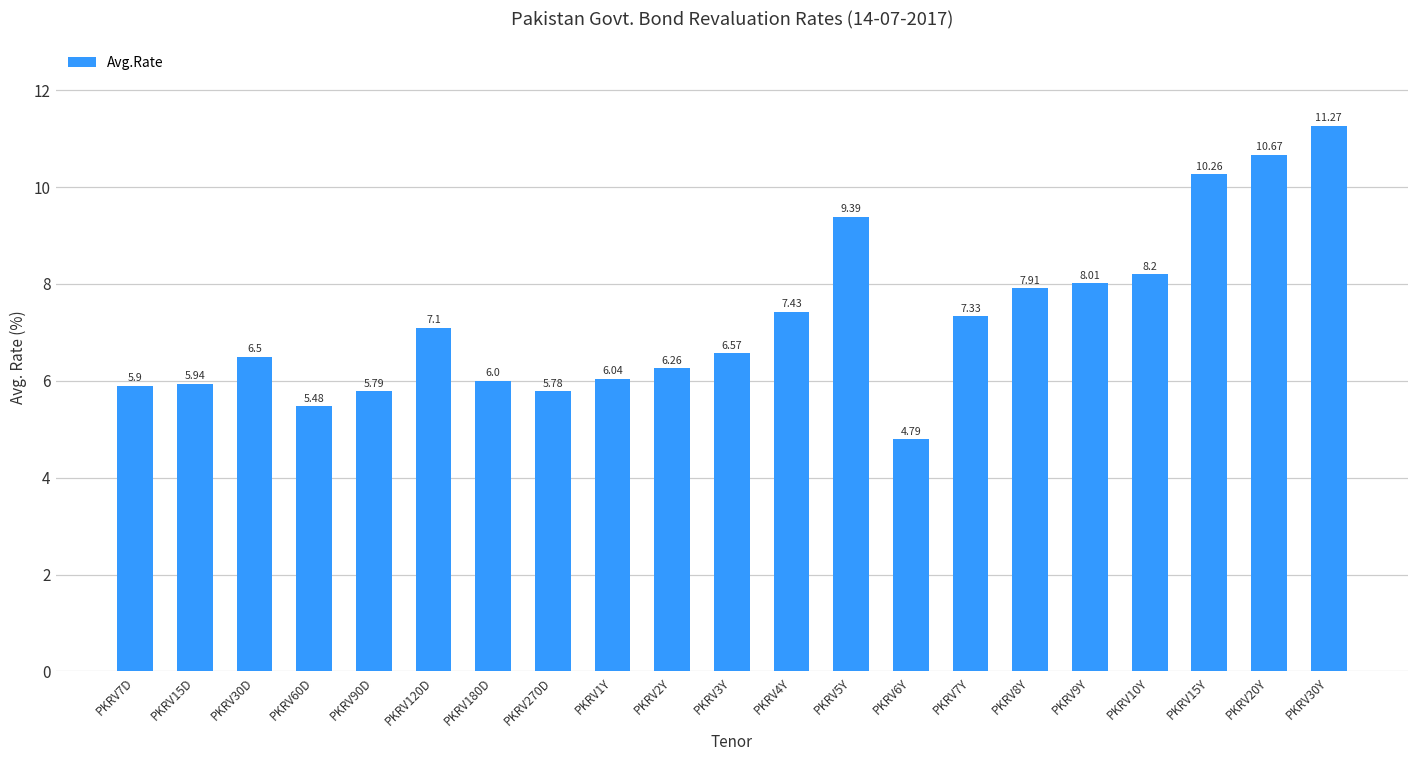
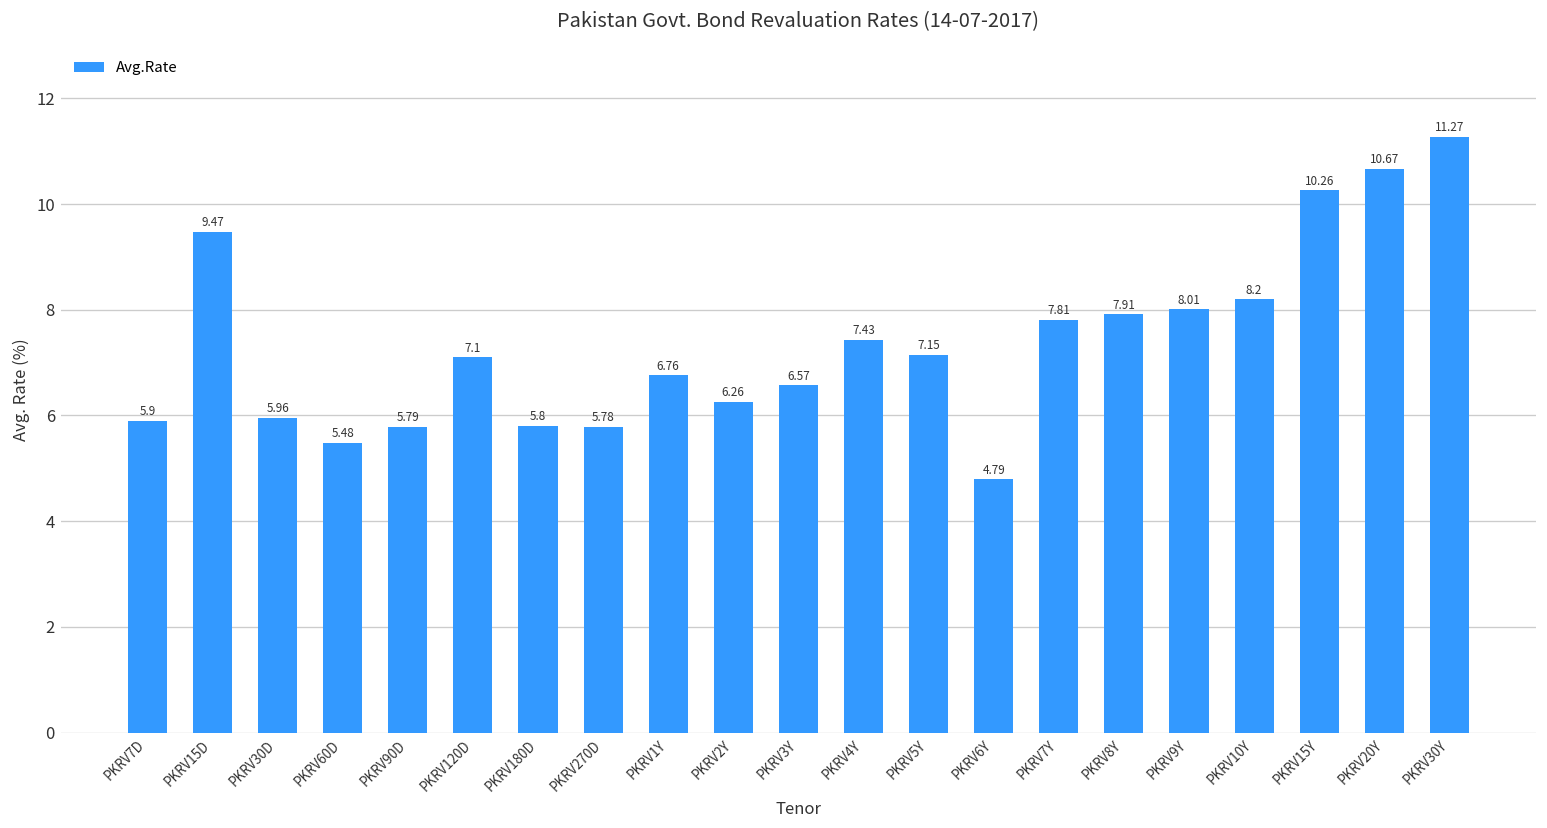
  {
    "PKRV7D": 5.9,
-   "PKRV15D": 5.94,
-   "PKRV30D": 6.5,
+   "PKRV15D": 9.47,
+   "PKRV30D": 5.96,
    "PKRV60D": 5.48,
    "PKRV90D": 5.79,
    "PKRV120D": 7.1,
-   "PKRV180D": 6.0,
+   "PKRV180D": 5.8,
    "PKRV270D": 5.78,
-   "PKRV1Y": 6.04,
+   "PKRV1Y": 6.76,
    "PKRV2Y": 6.26,
    "PKRV3Y": 6.57,
    "PKRV4Y": 7.43,
-   "PKRV5Y": 9.39,
+   "PKRV5Y": 7.15,
    "PKRV6Y": 4.79,
-   "PKRV7Y": 7.33,
+   "PKRV7Y": 7.81,
    "PKRV8Y": 7.91,
    "PKRV9Y": 8.01,
    "PKRV10Y": 8.2,
    "PKRV15Y": 10.26,
    "PKRV20Y": 10.67,
    "PKRV30Y": 11.27
  }
